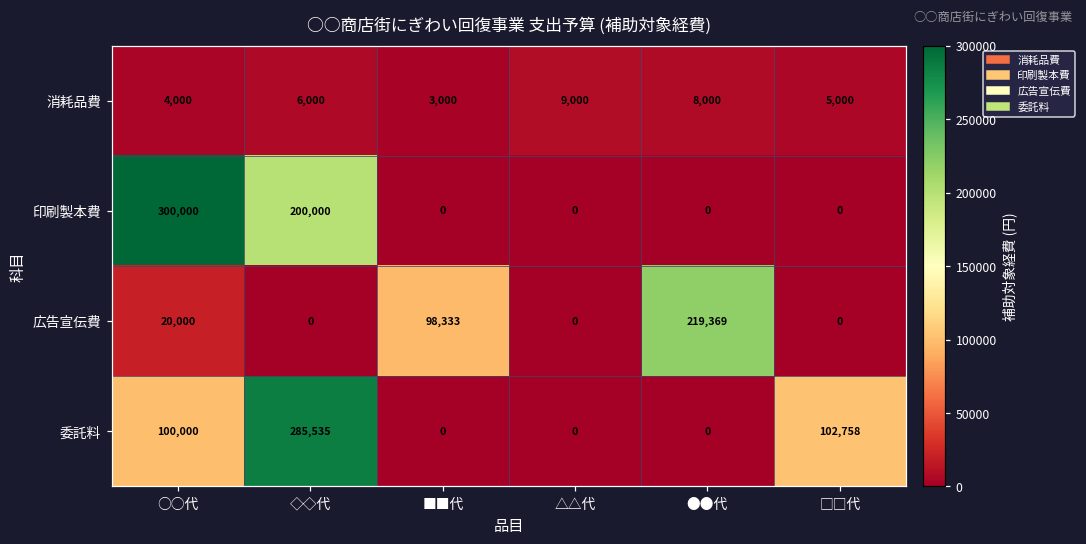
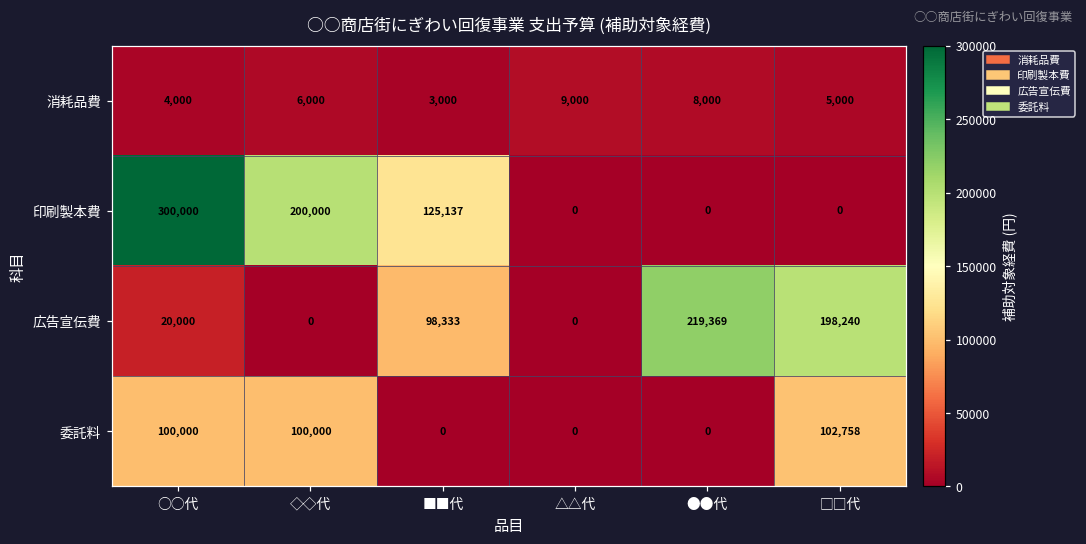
  {
    "消耗品費": {
      "○○代": "4,000",
      "◇◇代": "6,000",
      "■■代": "3,000",
      "△△代": "9,000",
      "●●代": "8,000",
      "□□代": "5,000"
    },
    "印刷製本費": {
      "○○代": "300,000",
      "◇◇代": "200,000",
-     "■■代": "0",
+     "■■代": "125,137",
      "△△代": "0",
      "●●代": "0",
      "□□代": "0"
    },
    "広告宣伝費": {
      "○○代": "20,000",
      "◇◇代": "0",
      "■■代": "98,333",
      "△△代": "0",
      "●●代": "219,369",
-     "□□代": "0"
+     "□□代": "198,240"
    },
    "委託料": {
      "○○代": "100,000",
-     "◇◇代": "285,535",
+     "◇◇代": "100,000",
      "■■代": "0",
      "△△代": "0",
      "●●代": "0",
      "□□代": "102,758"
    }
  }
